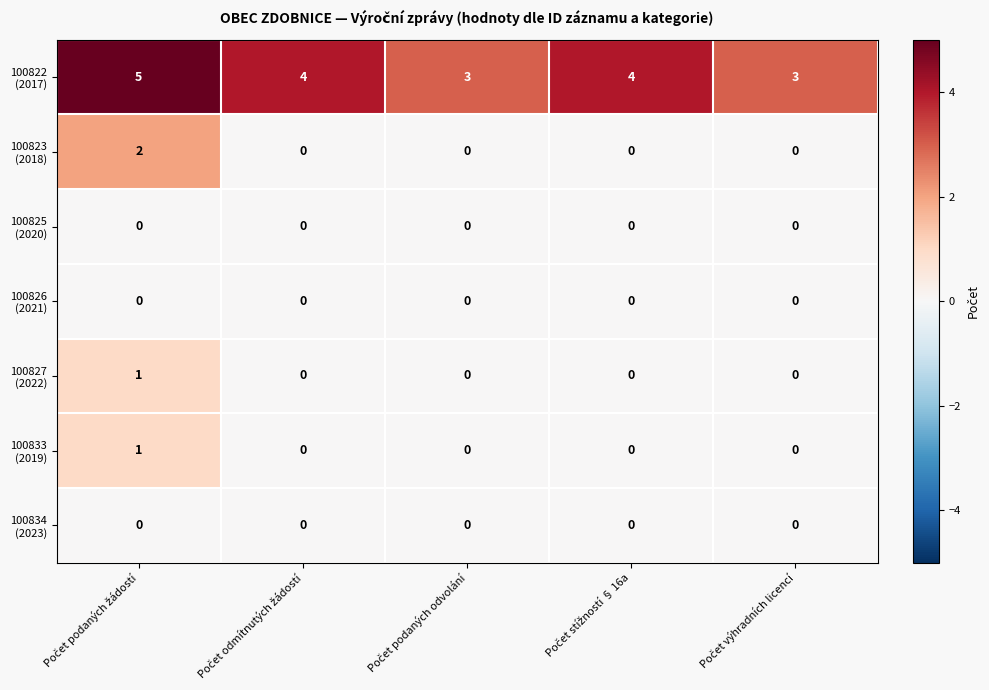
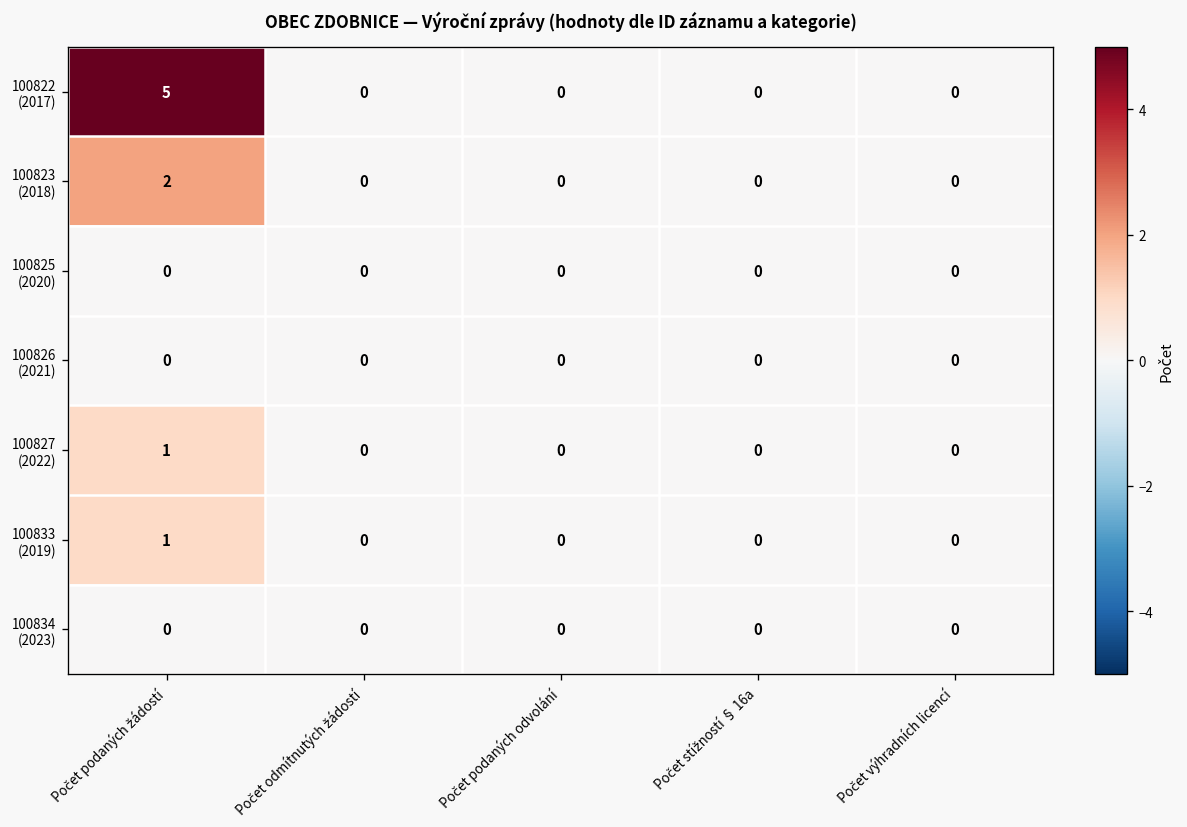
  {
    "100822 (2017)": {
      "Počet podaných žádostí": 5,
-     "Počet odmítnutých žádostí": 4,
-     "Počet podaných odvolání": 3,
-     "Počet stížností § 16a": 4,
-     "Počet výhradních licencí": 3
+     "Počet odmítnutých žádostí": 0,
+     "Počet podaných odvolání": 0,
+     "Počet stížností § 16a": 0,
+     "Počet výhradních licencí": 0
    },
    "100823 (2018)": {
      "Počet podaných žádostí": 2,
      "Počet odmítnutých žádostí": 0,
      "Počet podaných odvolání": 0,
      "Počet stížností § 16a": 0,
      "Počet výhradních licencí": 0
    },
    "100825 (2020)": {
      "Počet podaných žádostí": 0,
      "Počet odmítnutých žádostí": 0,
      "Počet podaných odvolání": 0,
      "Počet stížností § 16a": 0,
      "Počet výhradních licencí": 0
    },
    "100826 (2021)": {
      "Počet podaných žádostí": 0,
      "Počet odmítnutých žádostí": 0,
      "Počet podaných odvolání": 0,
      "Počet stížností § 16a": 0,
      "Počet výhradních licencí": 0
    },
    "100827 (2022)": {
      "Počet podaných žádostí": 1,
      "Počet odmítnutých žádostí": 0,
      "Počet podaných odvolání": 0,
      "Počet stížností § 16a": 0,
      "Počet výhradních licencí": 0
    },
    "100833 (2019)": {
      "Počet podaných žádostí": 1,
      "Počet odmítnutých žádostí": 0,
      "Počet podaných odvolání": 0,
      "Počet stížností § 16a": 0,
      "Počet výhradních licencí": 0
    },
    "100834 (2023)": {
      "Počet podaných žádostí": 0,
      "Počet odmítnutých žádostí": 0,
      "Počet podaných odvolání": 0,
      "Počet stížností § 16a": 0,
      "Počet výhradních licencí": 0
    }
  }
